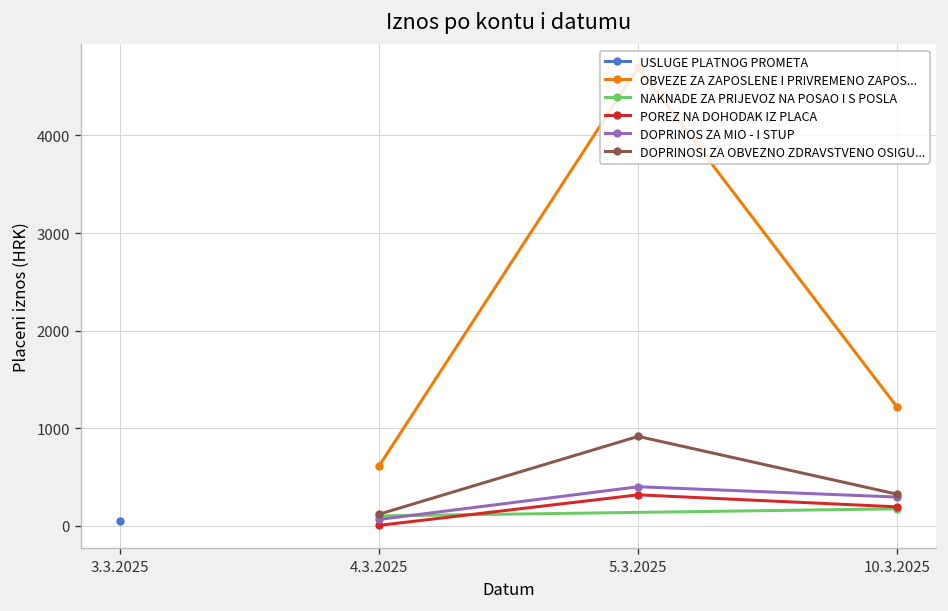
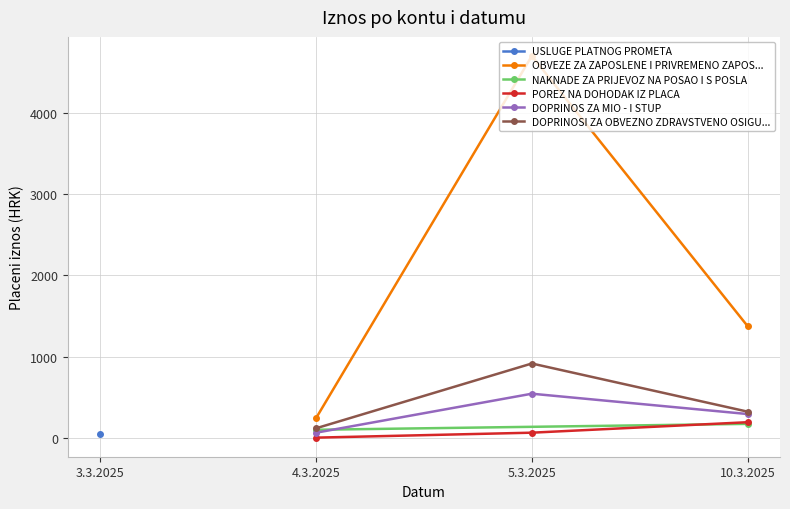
  {
    "USLUGE PLATNOG PROMETA": {
      "3.3.2025": 0
    },
    "OBVEZE ZA ZAPOSLENE I PRIVREMENO ZAPOS...": {
-     "4.3.2025": 600,
-     "10.3.2025": 1200
+     "4.3.2025": 200,
+     "10.3.2025": 1400
    },
    "POREZ NA DOHODAK IZ PLACA": {
      "4.3.2025": 0,
-     "5.3.2025": 300
+     "5.3.2025": 100
    },
    "DOPRINOS ZA MIO - I STUP": {
      "4.3.2025": 100,
-     "5.3.2025": 400
+     "5.3.2025": 500
    },
    "DOPRINOSI ZA OBVEZNO ZDRAVSTVENO OSIGU...": {
      "5.3.2025": 900
    }
  }
